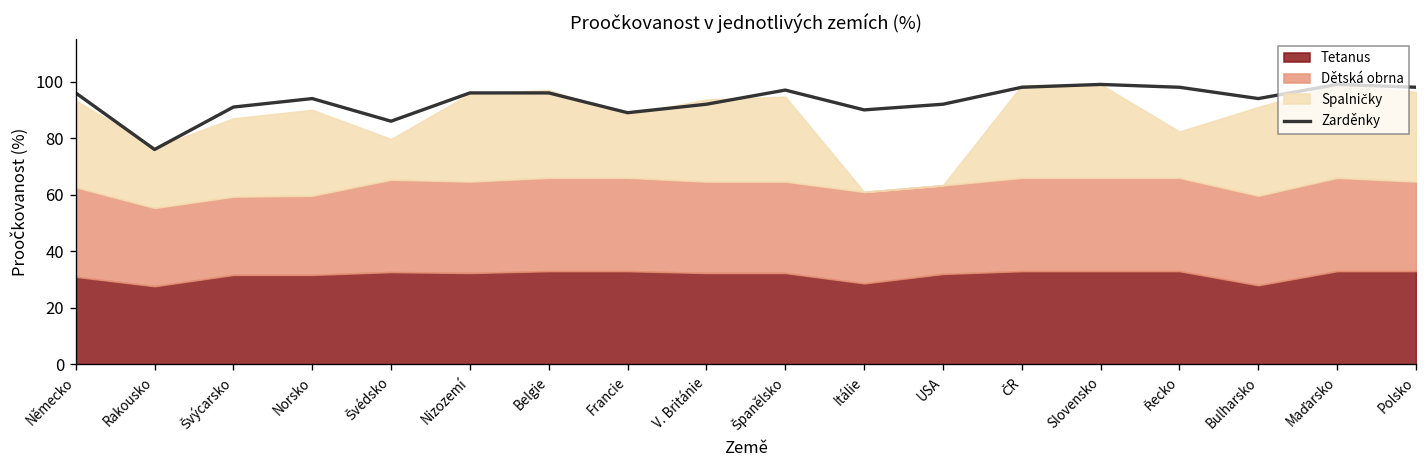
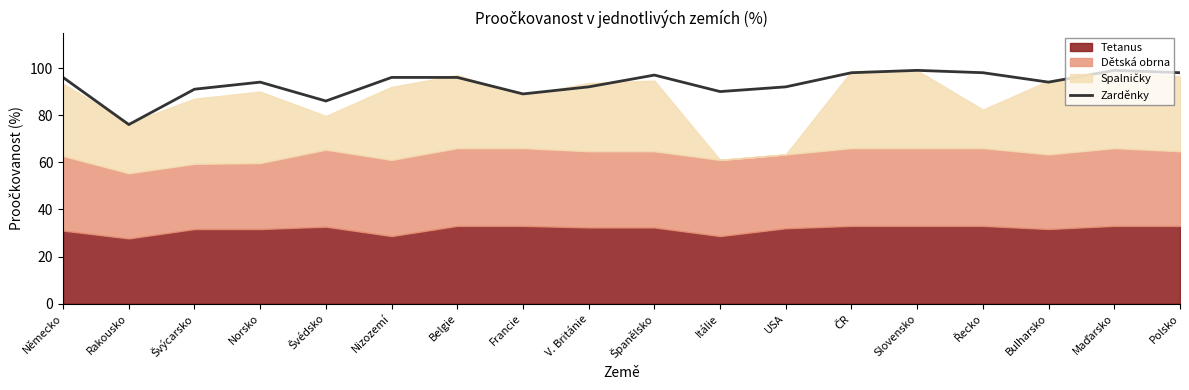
  {
    "Zarděnky": {
      "Německo": 96,
      "Švýcarsko": 91,
      "Norsko": 94,
      "Švédsko": 86,
      "V. Británie": 92,
      "Španělsko": 97,
      "Itálie": 90,
      "USA": 92,
      "Řecko": 98,
      "Polsko": 98
    },
    "Tetanus": {
      "Německo": 31,
      "Rakousko": 28,
      "Švýcarsko": 32,
      "Norsko": 32,
      "Švédsko": 33,
-     "Nizozemí": 32,
+     "Nizozemí": 29,
      "Belgie": 33,
      "Francie": 33,
      "V. Británie": 32,
      "Španělsko": 32,
      "Itálie": 29,
      "USA": 32,
      "ČR": 33,
      "Slovensko": 33,
      "Řecko": 33,
-     "Bulharsko": 28,
+     "Bulharsko": 32,
      "Maďarsko": 33,
      "Polsko": 33
    },
    "Dětská obrna": {
      "Německo": 32,
      "Rakousko": 28,
      "Švýcarsko": 28,
      "Norsko": 28,
      "Švédsko": 33,
      "Nizozemí": 32,
      "Belgie": 33,
      "Francie": 33,
      "V. Británie": 32,
      "Španělsko": 32,
      "ČR": 33,
      "Slovensko": 33,
      "Řecko": 33,
      "Bulharsko": 32,
      "Maďarsko": 33,
      "Polsko": 32
    },
    "Spalničky": {
      "Německo": 31,
      "Švýcarsko": 28,
      "Norsko": 30,
      "Švédsko": 14,
      "V. Británie": 29,
      "Španělsko": 30,
      "Řecko": 16,
      "Polsko": 32
    }
  }
